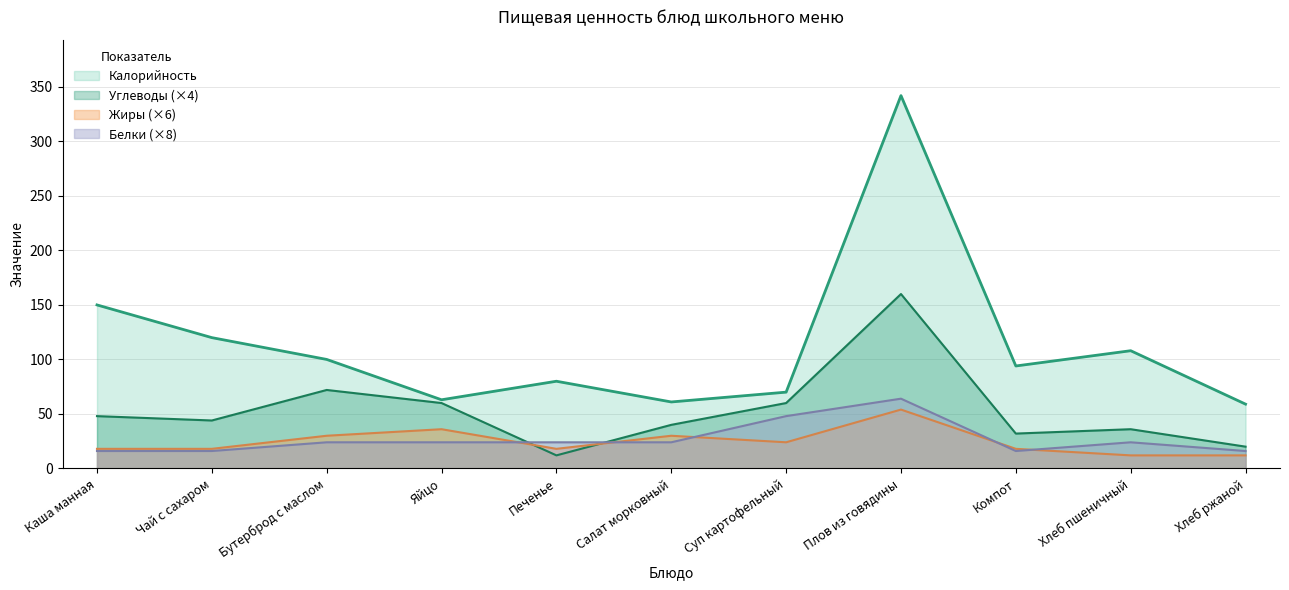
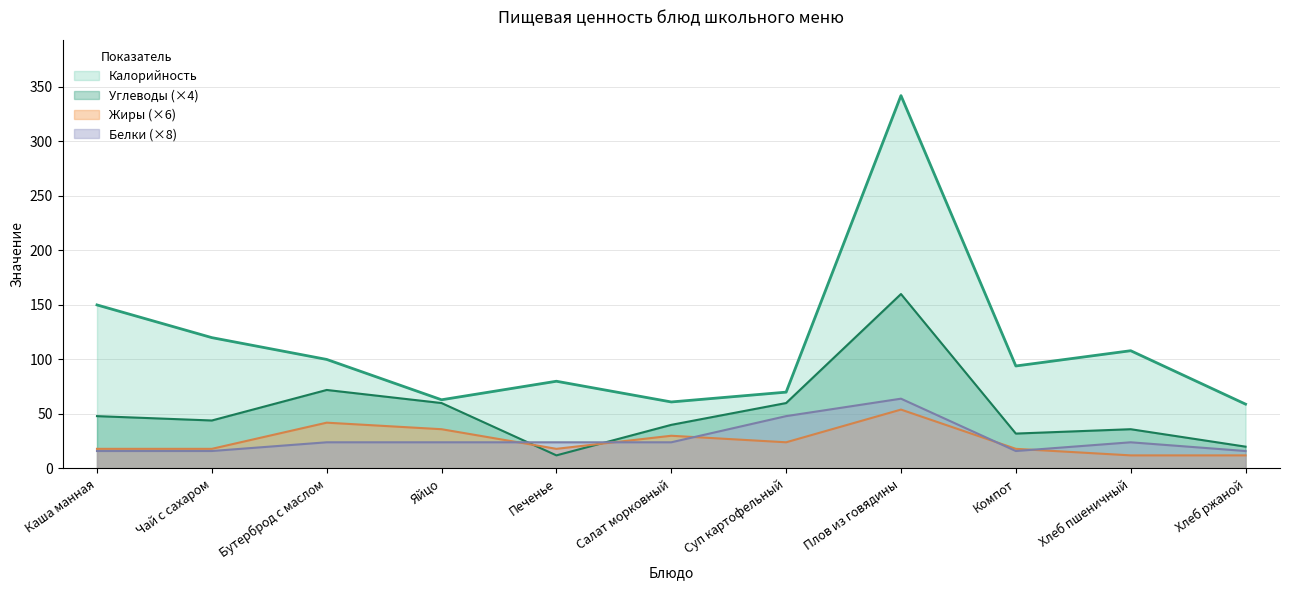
  {
    "Жиры (×6)": {
-     "Бутерброд с маслом": 30,
+     "Бутерброд с маслом": 42,
      "Яйцо": 36,
      "Печенье": 18,
      "Салат морковный": 30,
      "Суп картофельный": 24,
      "Плов из говядины": 54,
      "Хлеб пшеничный": 12,
      "Хлеб ржаной": 12
    }
  }
